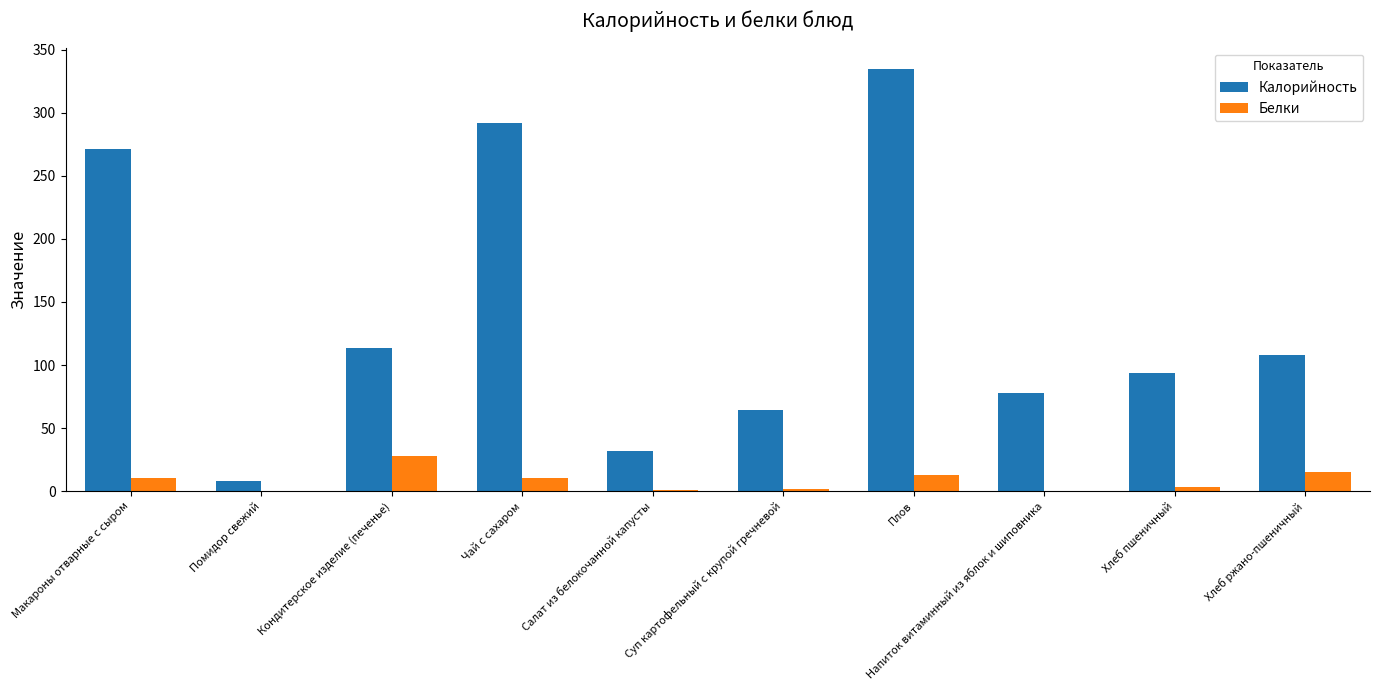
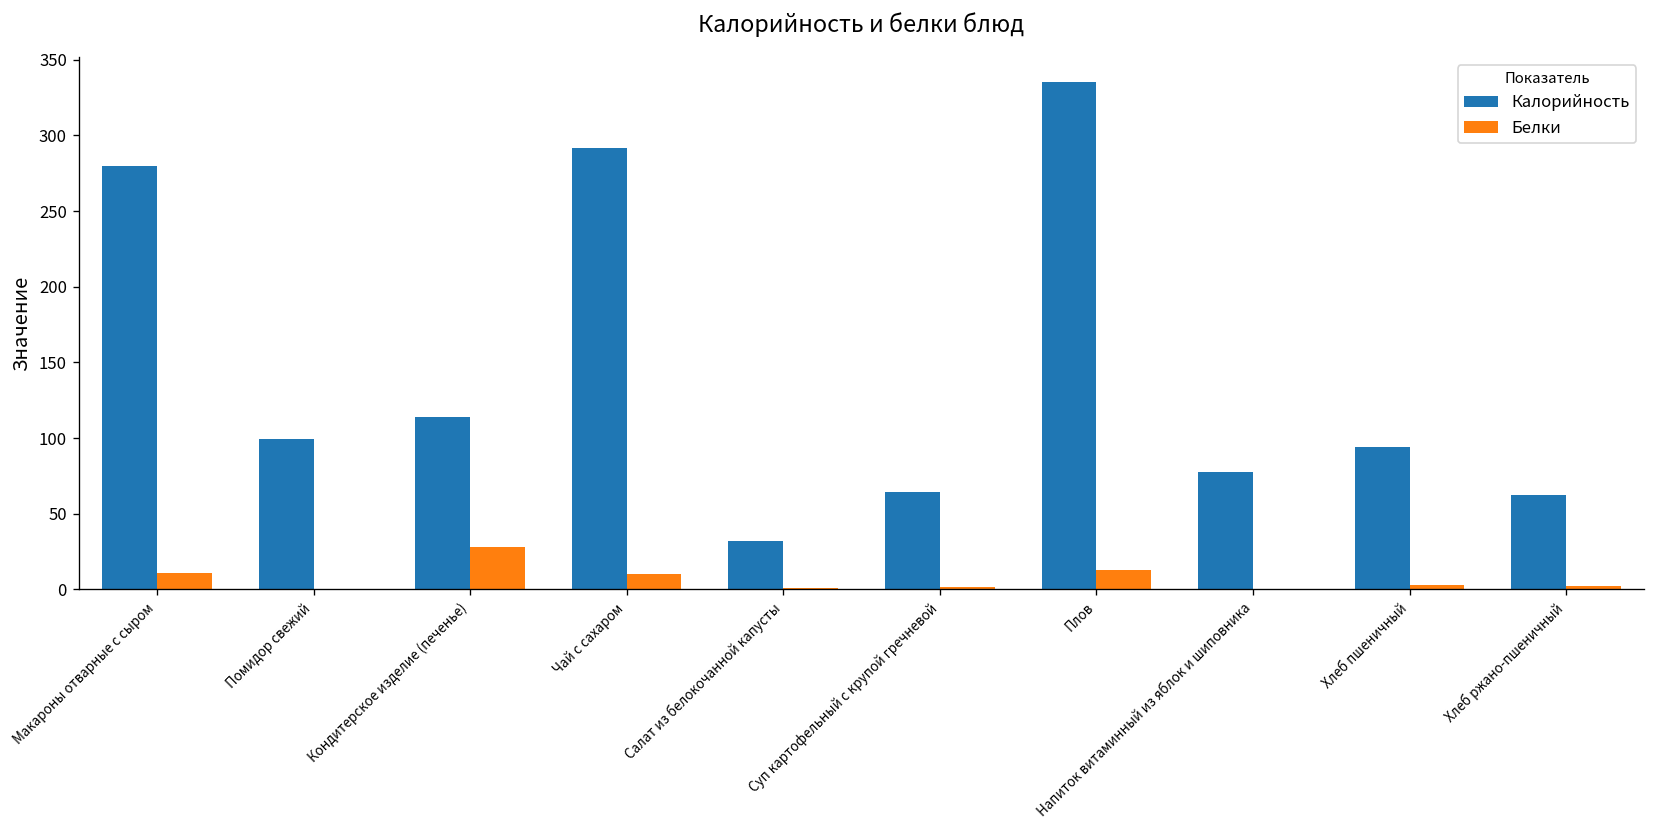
  {
    "Калорийность": {
-     "Макароны отварные с сыром": 271,
-     "Помидор свежий": 8,
+     "Макароны отварные с сыром": 280,
+     "Помидор свежий": 99,
      "Кондитерское изделие (печенье)": 114,
      "Чай с сахаром": 292,
      "Салат из белокочанной капусты": 32,
      "Суп картофельный с крупой гречневой": 65,
      "Плов": 335,
      "Напиток витаминный из яблок и шиповника": 78,
      "Хлеб пшеничный": 94,
-     "Хлеб ржано-пшеничный": 108
+     "Хлеб ржано-пшеничный": 63
    },
    "Белки": {
      "Макароны отварные с сыром": 11,
      "Кондитерское изделие (печенье)": 28,
      "Чай с сахаром": 10,
      "Плов": 13,
      "Хлеб пшеничный": 3,
-     "Хлеб ржано-пшеничный": 15
+     "Хлеб ржано-пшеничный": 2
    }
  }
